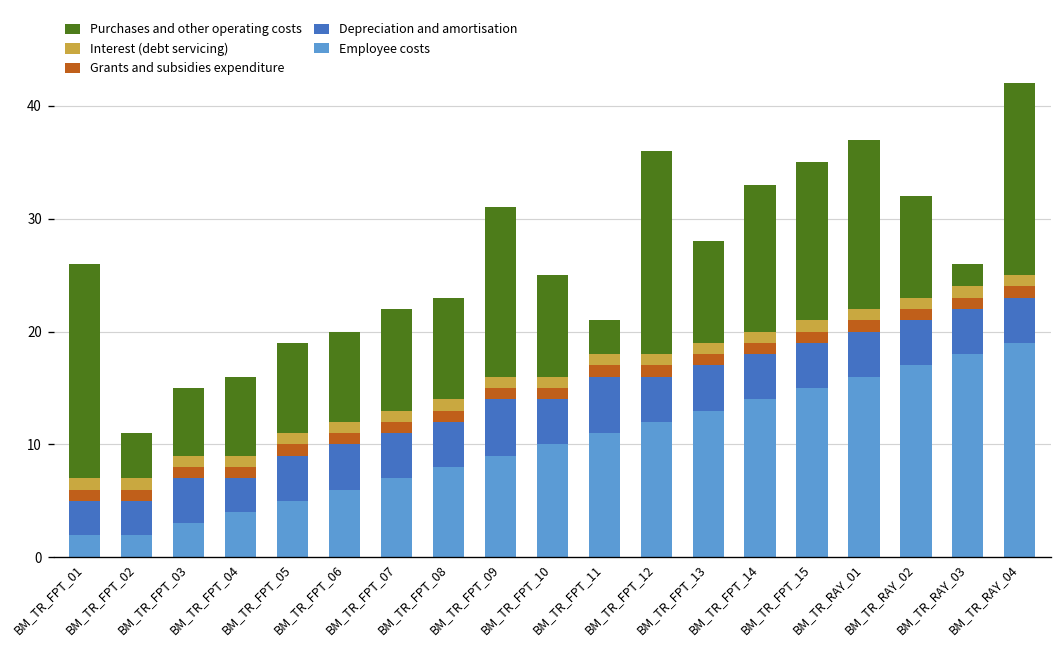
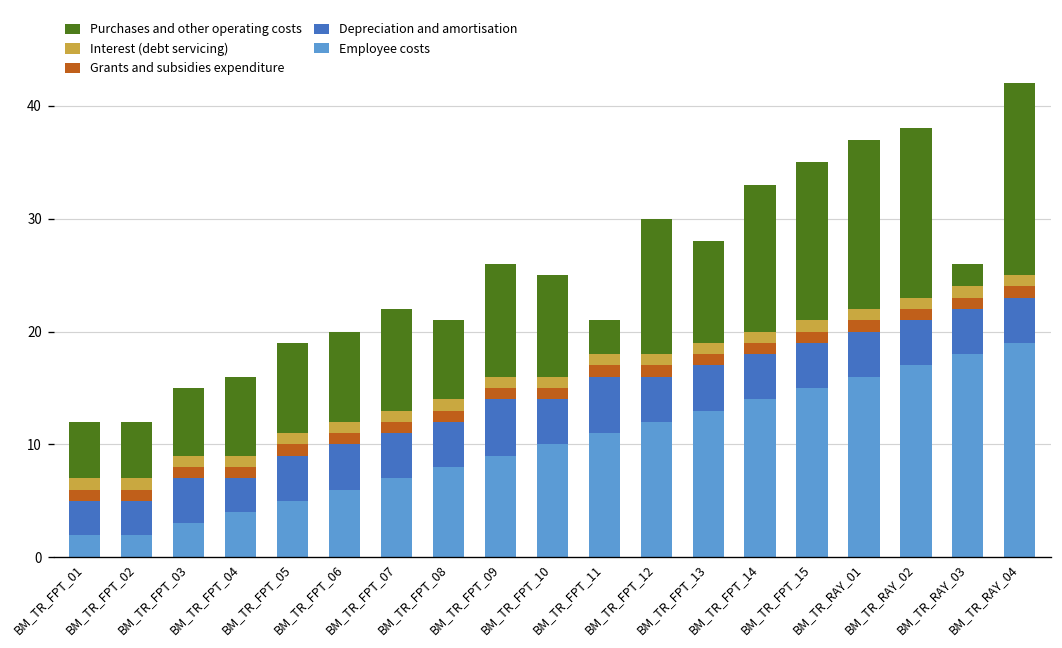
  {
    "Grants and subsidies expenditure": {
      "BM_TR_FPT_01": 1,
      "BM_TR_FPT_02": 1,
      "BM_TR_FPT_03": 1,
      "BM_TR_FPT_04": 1,
      "BM_TR_FPT_05": 1,
      "BM_TR_FPT_06": 1,
      "BM_TR_FPT_07": 1,
      "BM_TR_FPT_08": 1,
      "BM_TR_FPT_09": 1,
      "BM_TR_FPT_10": 1,
      "BM_TR_FPT_11": 1,
      "BM_TR_FPT_12": 1,
      "BM_TR_FPT_13": 1,
      "BM_TR_FPT_14": 1,
      "BM_TR_FPT_15": 1,
      "BM_TR_RAY_01": 1,
      "BM_TR_RAY_02": 1,
      "BM_TR_RAY_03": 1,
      "BM_TR_RAY_04": 1
    },
    "Interest (debt servicing)": {
      "BM_TR_FPT_01": 1,
      "BM_TR_FPT_02": 1,
      "BM_TR_FPT_03": 1,
      "BM_TR_FPT_04": 1,
      "BM_TR_FPT_05": 1,
      "BM_TR_FPT_06": 1,
      "BM_TR_FPT_07": 1,
      "BM_TR_FPT_08": 1,
      "BM_TR_FPT_09": 1,
      "BM_TR_FPT_10": 1,
      "BM_TR_FPT_11": 1,
      "BM_TR_FPT_12": 1,
      "BM_TR_FPT_13": 1,
      "BM_TR_FPT_14": 1,
      "BM_TR_FPT_15": 1,
      "BM_TR_RAY_01": 1,
      "BM_TR_RAY_02": 1,
      "BM_TR_RAY_03": 1,
      "BM_TR_RAY_04": 1
    },
    "Purchases and other operating costs": {
-     "BM_TR_FPT_01": 19,
-     "BM_TR_FPT_02": 4,
+     "BM_TR_FPT_01": 5,
+     "BM_TR_FPT_02": 5,
      "BM_TR_FPT_03": 6,
      "BM_TR_FPT_04": 7,
      "BM_TR_FPT_05": 8,
      "BM_TR_FPT_06": 8,
      "BM_TR_FPT_07": 9,
-     "BM_TR_FPT_08": 9,
-     "BM_TR_FPT_09": 15,
+     "BM_TR_FPT_08": 7,
+     "BM_TR_FPT_09": 10,
      "BM_TR_FPT_10": 9,
      "BM_TR_FPT_11": 3,
-     "BM_TR_FPT_12": 18,
+     "BM_TR_FPT_12": 12,
      "BM_TR_FPT_13": 9,
      "BM_TR_FPT_14": 13,
      "BM_TR_FPT_15": 14,
      "BM_TR_RAY_01": 15,
-     "BM_TR_RAY_02": 9,
+     "BM_TR_RAY_02": 15,
      "BM_TR_RAY_03": 2,
      "BM_TR_RAY_04": 17
    }
  }
